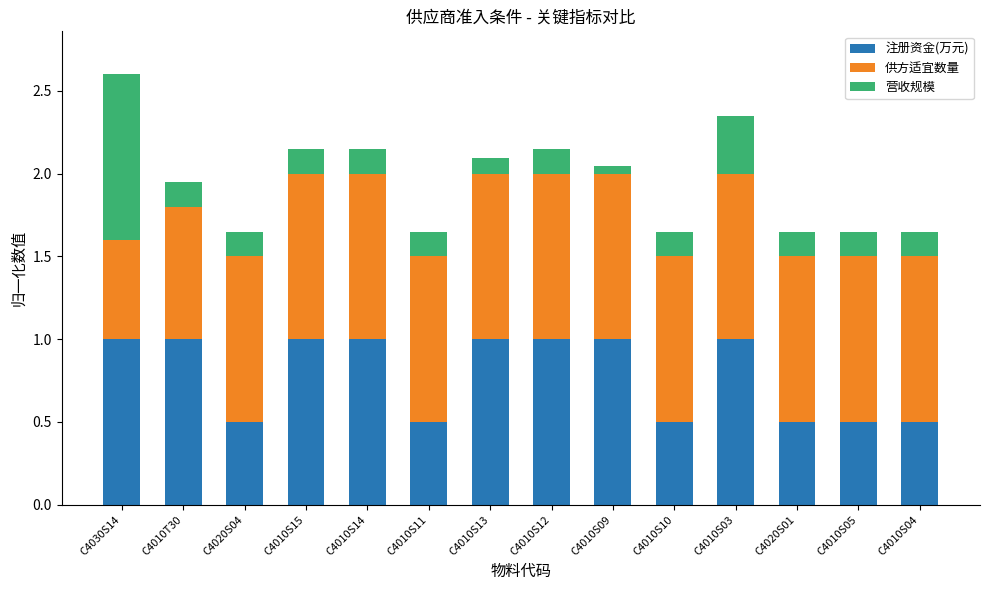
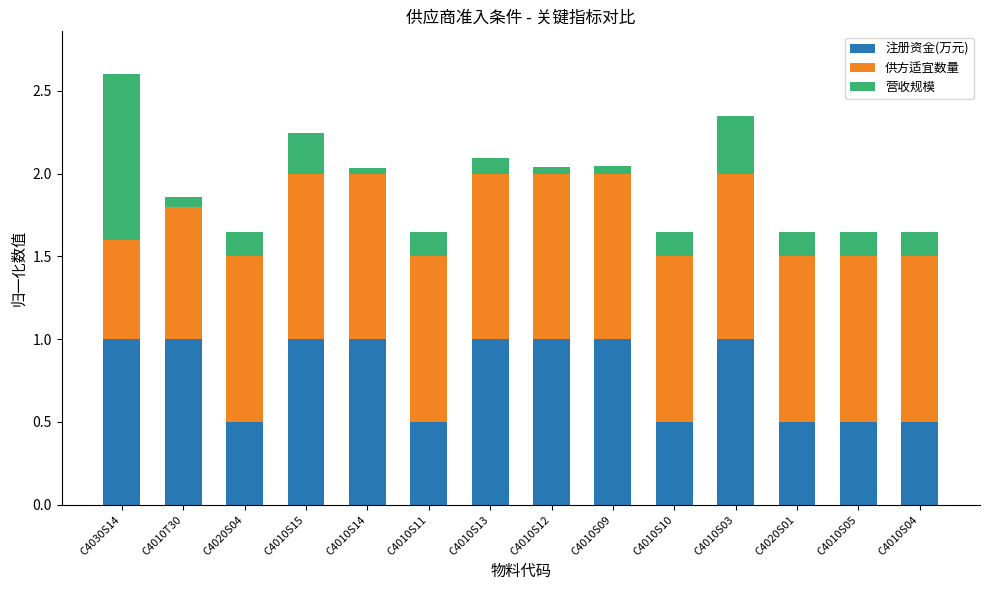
  {
    "注册资金(万元)": {
      "C4030S14": 1.00,
      "C4010T30": 1.00,
      "C4020S04": 0.50,
      "C4010S15": 1.00,
      "C4010S14": 1.00,
      "C4010S11": 0.50,
      "C4010S13": 1.00,
      "C4010S12": 1.00,
      "C4010S09": 1.00,
      "C4010S10": 0.50,
      "C4010S03": 1.00,
      "C4020S01": 0.50,
      "C4010S05": 0.50,
      "C4010S04": 0.50
    },
    "供方适宜数量": {
      "C4030S14": 0.60,
      "C4010T30": 0.80,
      "C4020S04": 1.00,
      "C4010S15": 1.00,
      "C4010S14": 1.00,
      "C4010S11": 1.00,
      "C4010S13": 1.00,
      "C4010S12": 1.00,
      "C4010S09": 1.00,
      "C4010S10": 1.00,
      "C4010S03": 1.00,
      "C4020S01": 1.00,
      "C4010S05": 1.00,
      "C4010S04": 1.00
    },
    "营收规模": {
      "C4030S14": 1.00,
-     "C4010T30": 0.15,
+     "C4010T30": 0.06,
      "C4020S04": 0.15,
-     "C4010S15": 0.15,
-     "C4010S14": 0.15,
+     "C4010S15": 0.24,
+     "C4010S14": 0.04,
      "C4010S11": 0.15,
      "C4010S13": 0.09,
-     "C4010S12": 0.15,
+     "C4010S12": 0.04,
      "C4010S09": 0.04,
      "C4010S10": 0.15,
      "C4010S03": 0.35,
      "C4020S01": 0.15,
      "C4010S05": 0.15,
      "C4010S04": 0.15
    }
  }
